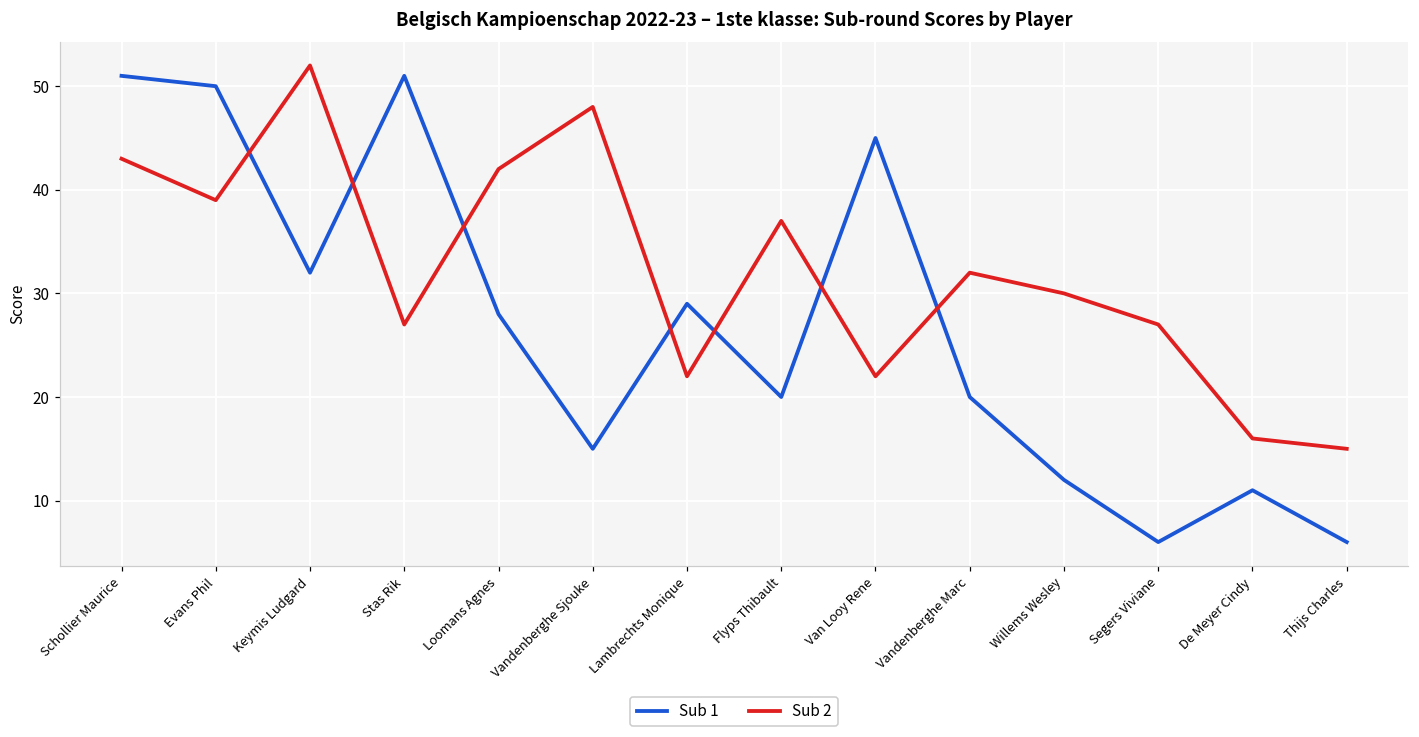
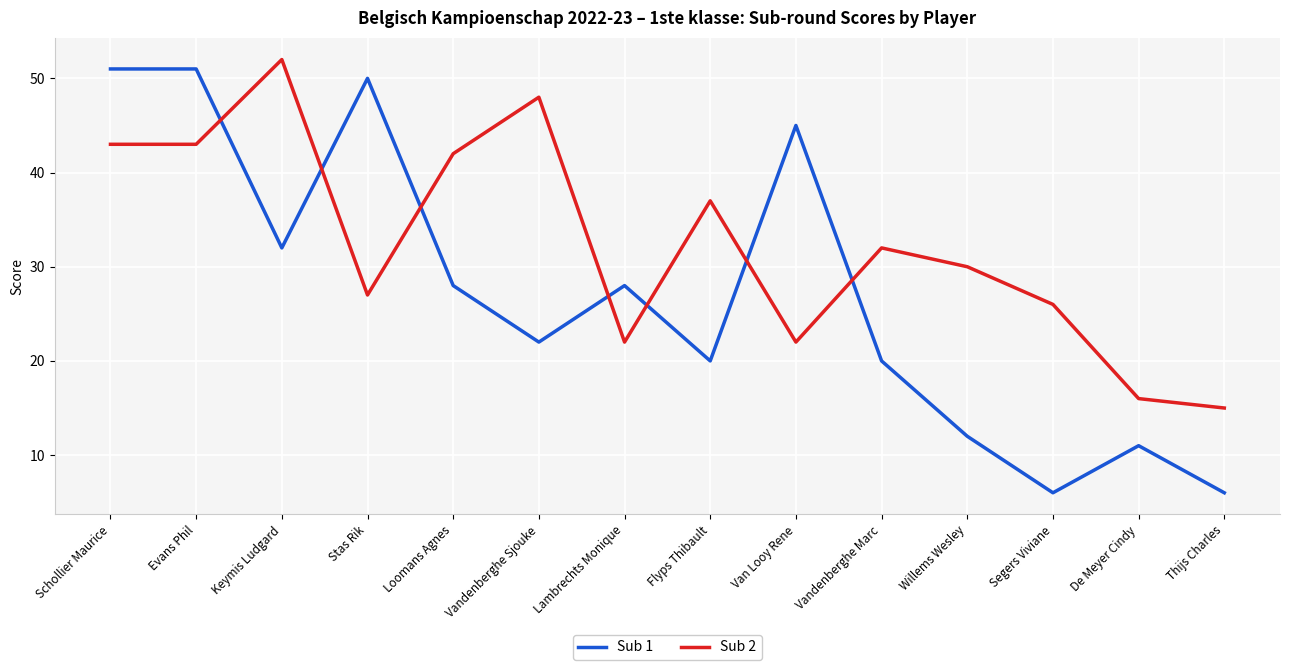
  {
    "Sub 1": {
      "Schollier Maurice": 51,
-     "Evans Phil": 50,
+     "Evans Phil": 51,
      "Keymis Ludgard": 32,
-     "Stas Rik": 51,
+     "Stas Rik": 50,
      "Loomans Agnes": 28,
-     "Vandenberghe Sjouke": 15,
-     "Lambrechts Monique": 29,
+     "Vandenberghe Sjouke": 22,
+     "Lambrechts Monique": 28,
      "Flyps Thibault": 20,
      "Van Looy Rene": 45,
      "Vandenberghe Marc": 20,
      "Willems Wesley": 12,
      "Segers Viviane": 6,
      "De Meyer Cindy": 11,
      "Thijs Charles": 6
    },
    "Sub 2": {
      "Schollier Maurice": 43,
-     "Evans Phil": 39,
+     "Evans Phil": 43,
      "Keymis Ludgard": 52,
      "Stas Rik": 27,
      "Loomans Agnes": 42,
      "Vandenberghe Sjouke": 48,
      "Lambrechts Monique": 22,
      "Flyps Thibault": 37,
      "Van Looy Rene": 22,
      "Vandenberghe Marc": 32,
      "Willems Wesley": 30,
-     "Segers Viviane": 27,
+     "Segers Viviane": 26,
      "De Meyer Cindy": 16,
      "Thijs Charles": 15
    }
  }
